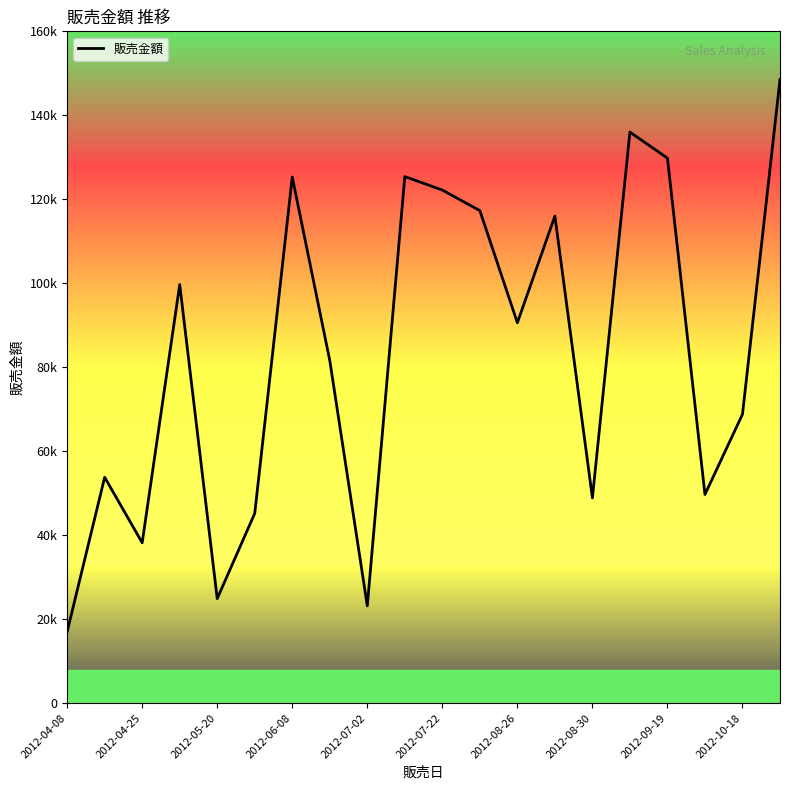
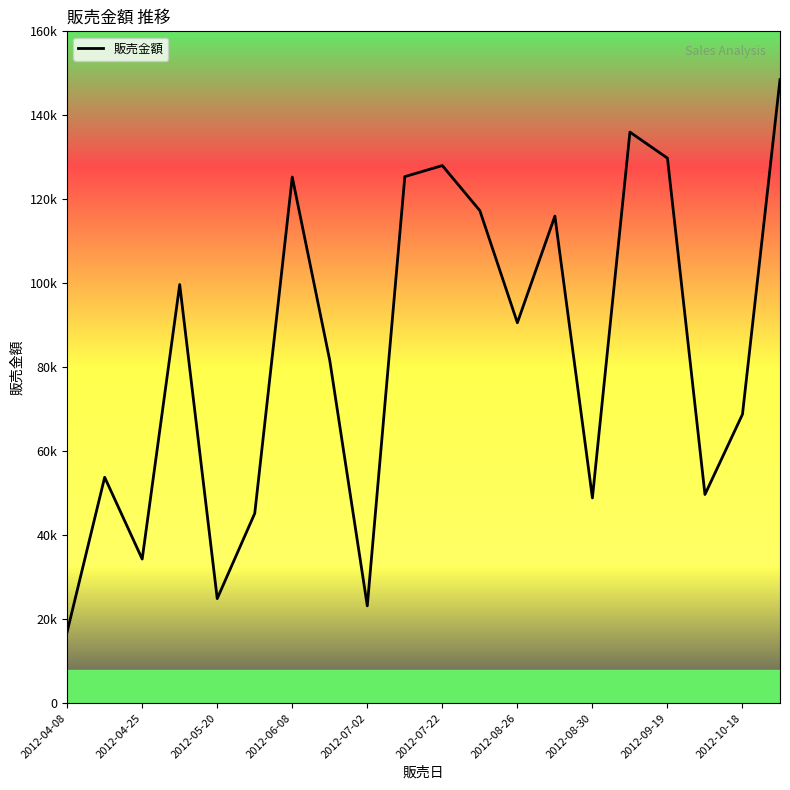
  {
    "2012-04-08": 17000,
-   "2012-04-25": 38000,
+   "2012-04-25": 34000,
    "2012-06-08": 125000,
    "2012-07-02": 23000,
-   "2012-07-22": 122000,
+   "2012-07-22": 128000,
    "2012-08-30": 49000,
    "2012-09-19": 130000
  }
